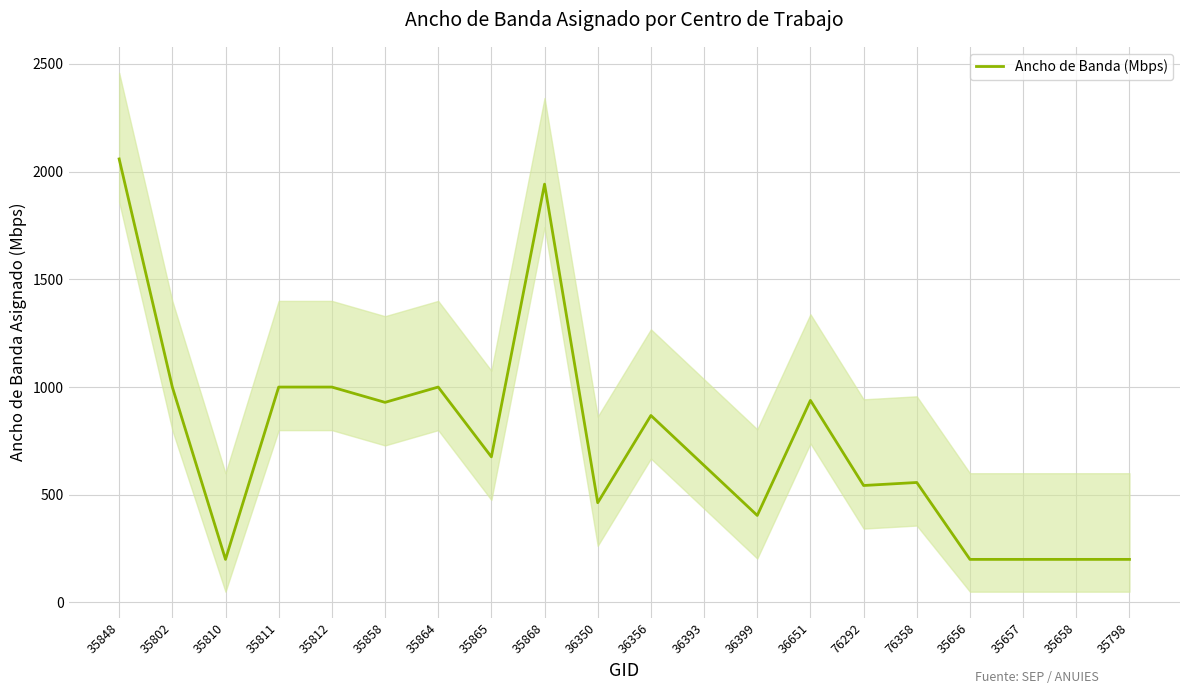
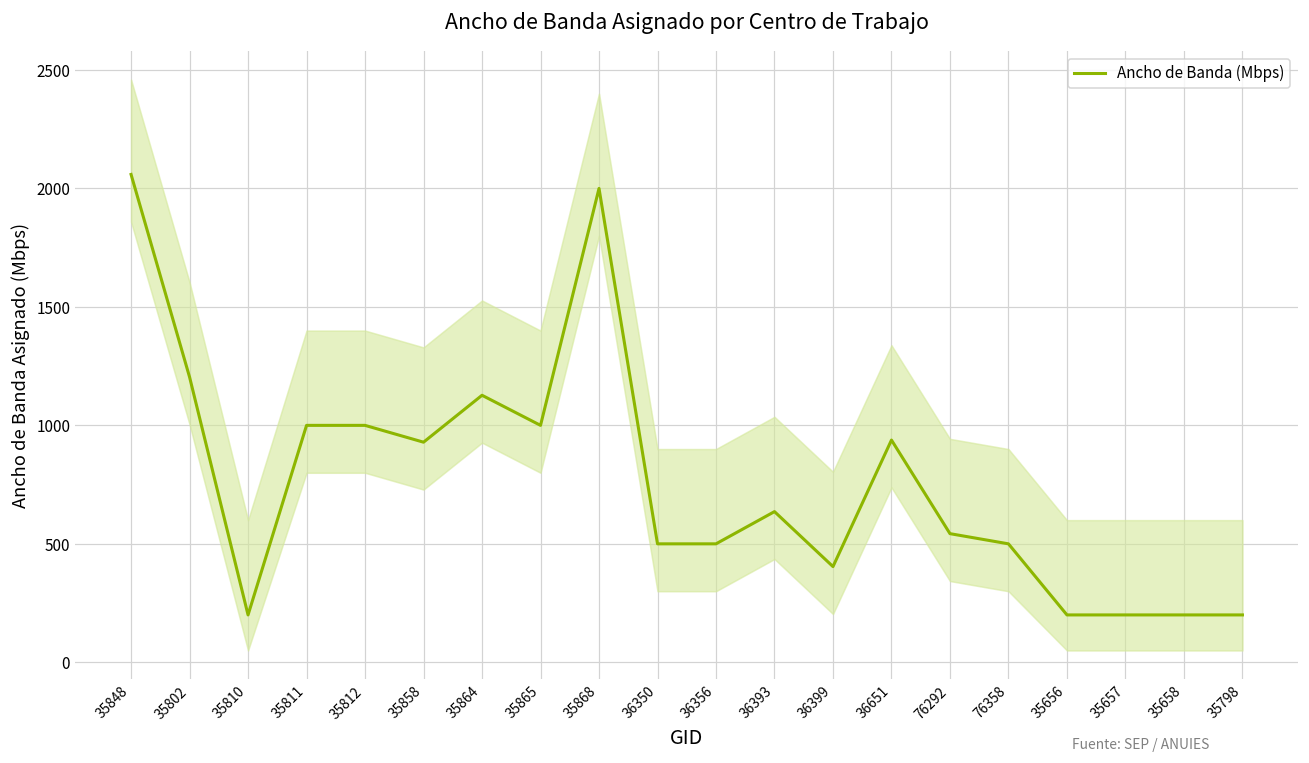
  {
    "Ancho de Banda (Mbps)": {
      "35848": 2060,
-     "35802": 1000,
+     "35802": 1200,
      "35810": 200,
      "35811": 1000,
      "35812": 1000,
      "35858": 930,
-     "35864": 1000,
-     "35865": 680,
-     "35868": 1940,
-     "36350": 460,
-     "36356": 870,
+     "35864": 1130,
+     "35865": 1000,
+     "35868": 2000,
+     "36350": 500,
+     "36356": 500,
      "36393": 640,
      "36399": 400,
      "36651": 940,
      "76292": 540,
-     "76358": 560,
+     "76358": 500,
      "35656": 200,
      "35657": 200,
      "35658": 200,
      "35798": 200
    }
  }
